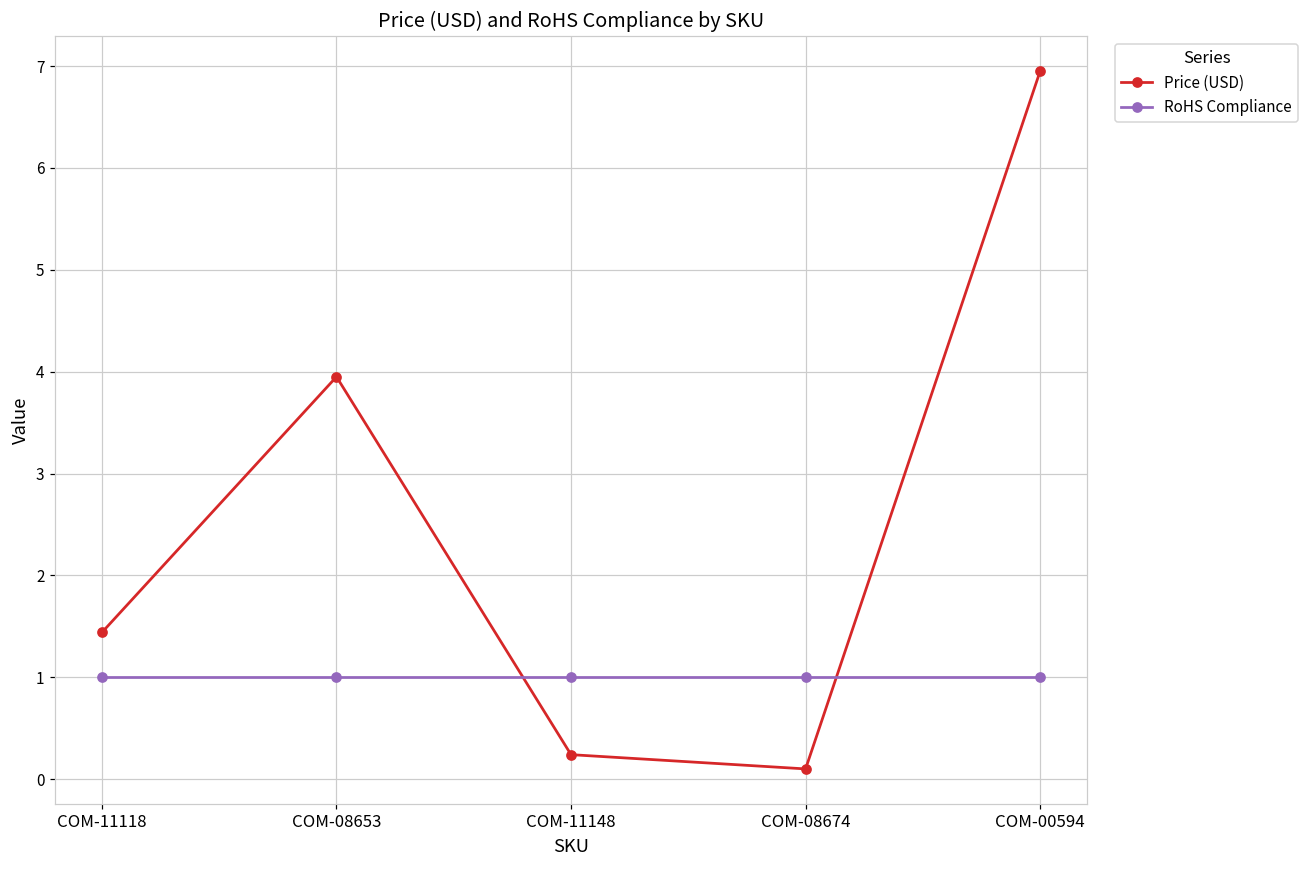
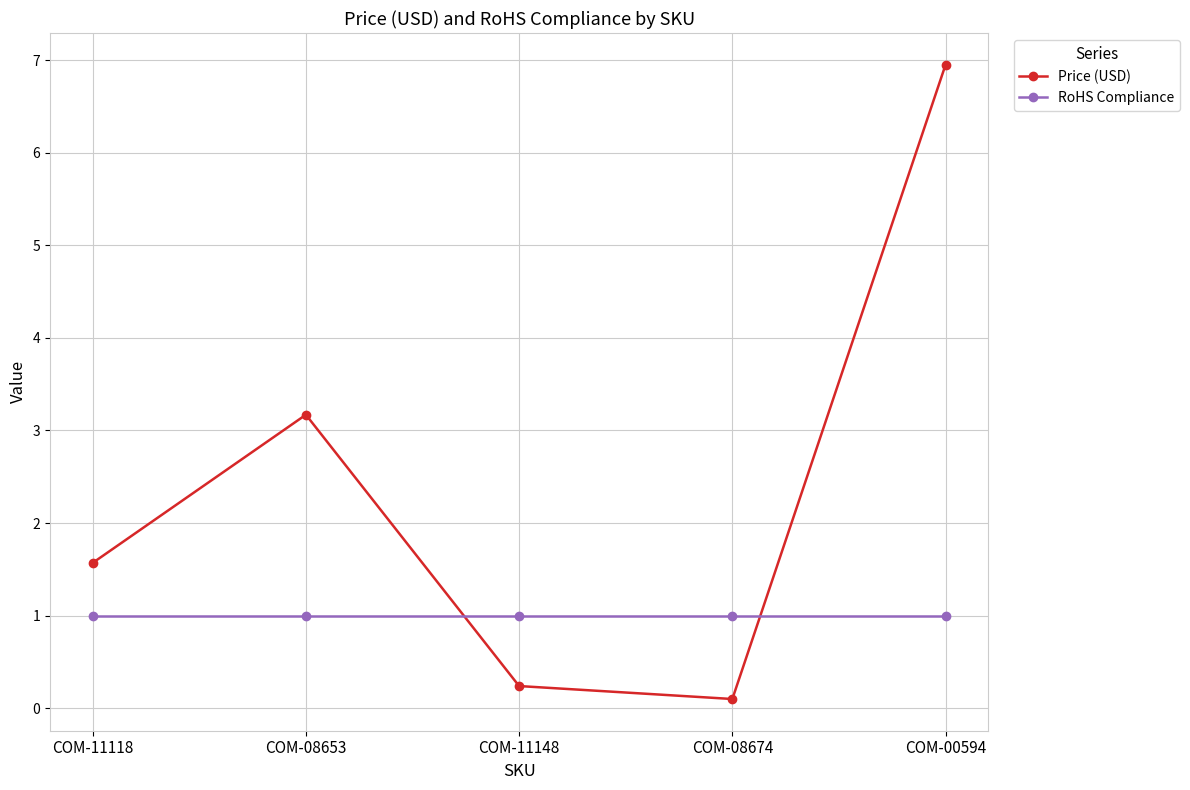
  {
    "Price (USD)": {
-     "COM-11118": 1.4,
-     "COM-08653": 4.0,
+     "COM-11118": 1.6,
+     "COM-08653": 3.2,
      "COM-11148": 0.2,
      "COM-08674": 0.1,
      "COM-00594": 7.0
    },
    "RoHS Compliance": {
      "COM-11118": 1.0,
      "COM-08653": 1.0,
      "COM-11148": 1.0,
      "COM-08674": 1.0,
      "COM-00594": 1.0
    }
  }
